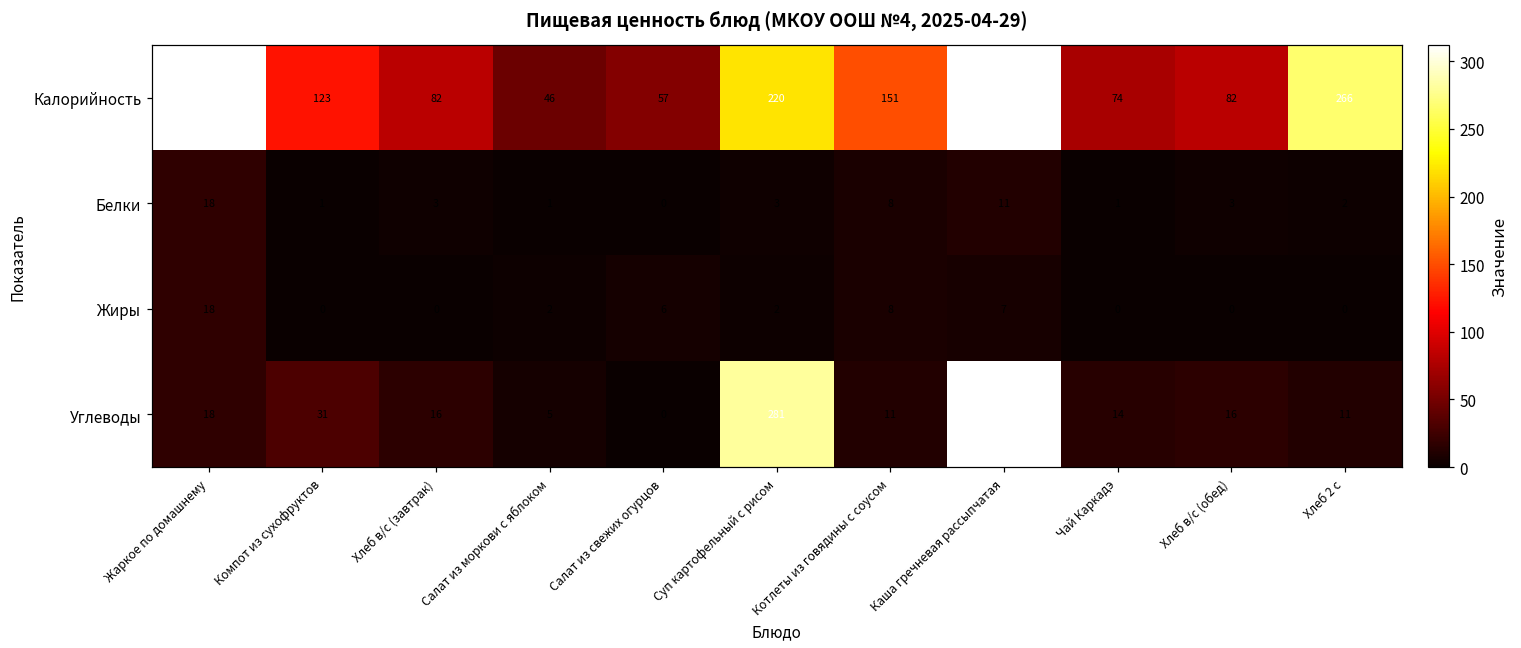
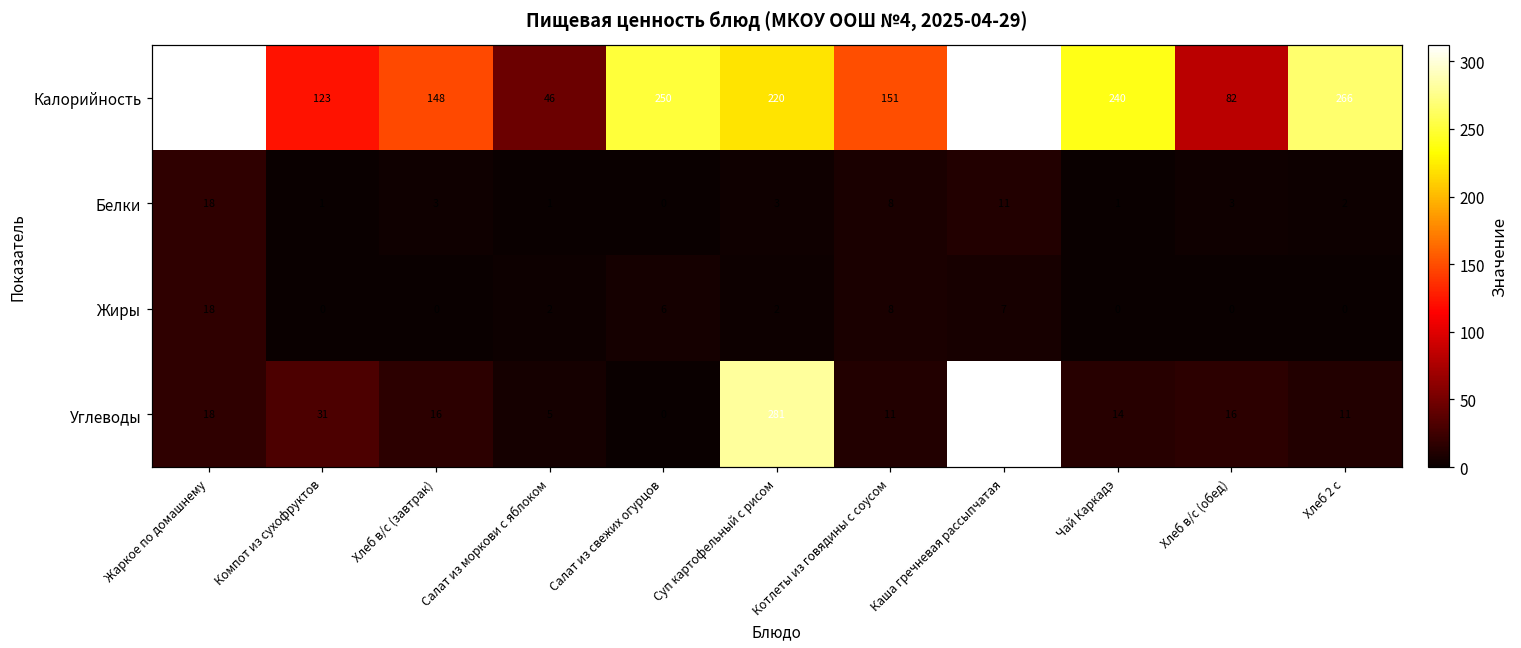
  {
    "Калорийность": {
      "Компот из сухофруктов": 123,
-     "Хлеб в/с (завтрак)": 82,
+     "Хлеб в/с (завтрак)": 148,
      "Салат из моркови с яблоком": 46,
-     "Салат из свежих огурцов": 57,
+     "Салат из свежих огурцов": 250,
      "Суп картофельный с рисом": 220,
      "Котлеты из говядины с соусом": 151,
-     "Чай Каркадэ": 74,
+     "Чай Каркадэ": 240,
      "Хлеб в/с (обед)": 82,
      "Хлеб 2 с": 266
    },
    "Углеводы": {
      "Компот из сухофруктов": 31,
      "Суп картофельный с рисом": 281
    }
  }
